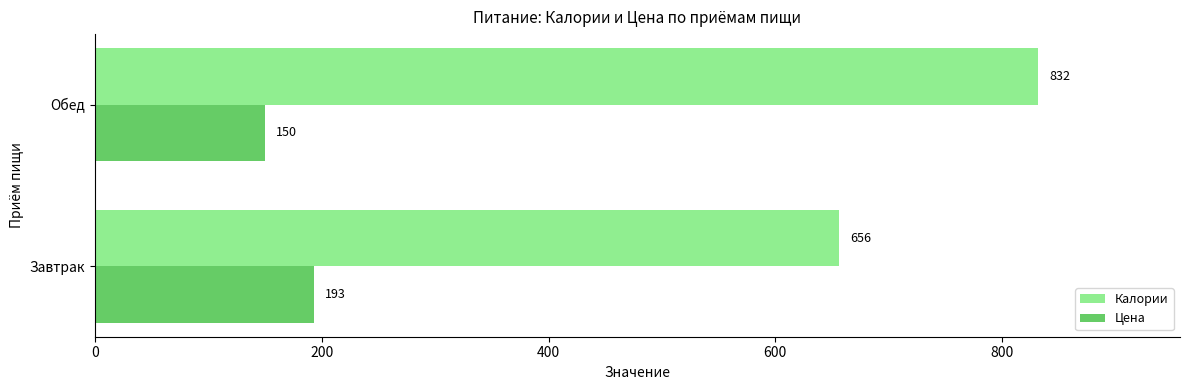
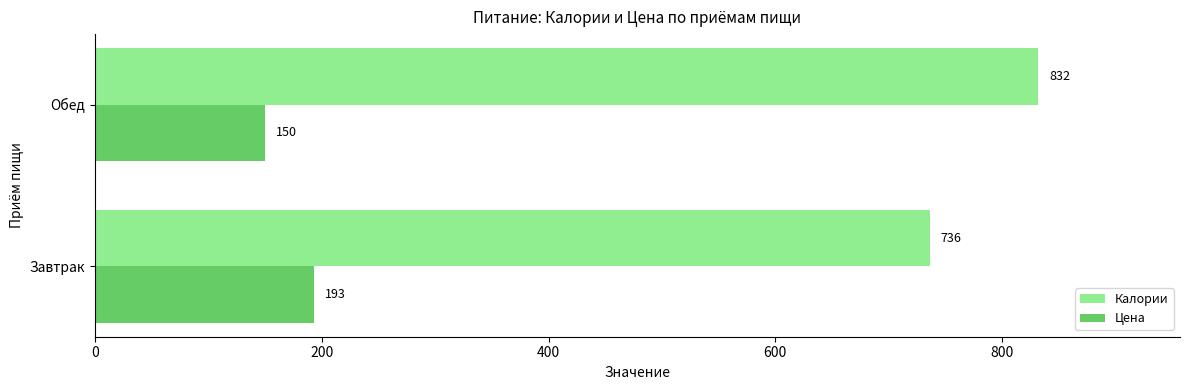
  {
    "Калории": {
      "Обед": 832,
-     "Завтрак": 656
+     "Завтрак": 736
    },
    "Цена": {
      "Обед": 150,
      "Завтрак": 193
    }
  }
